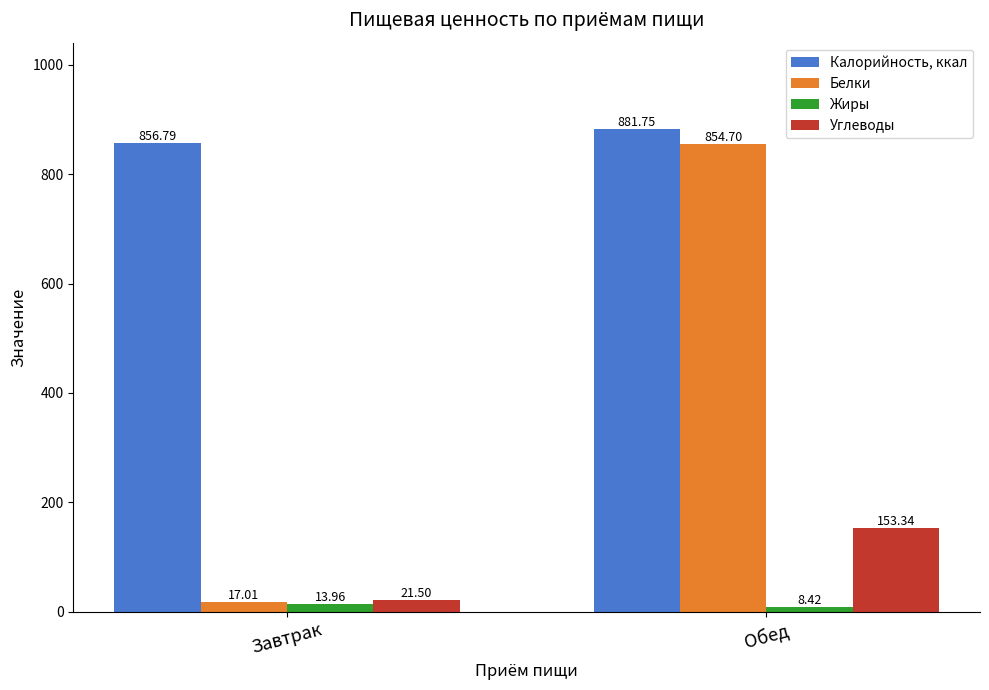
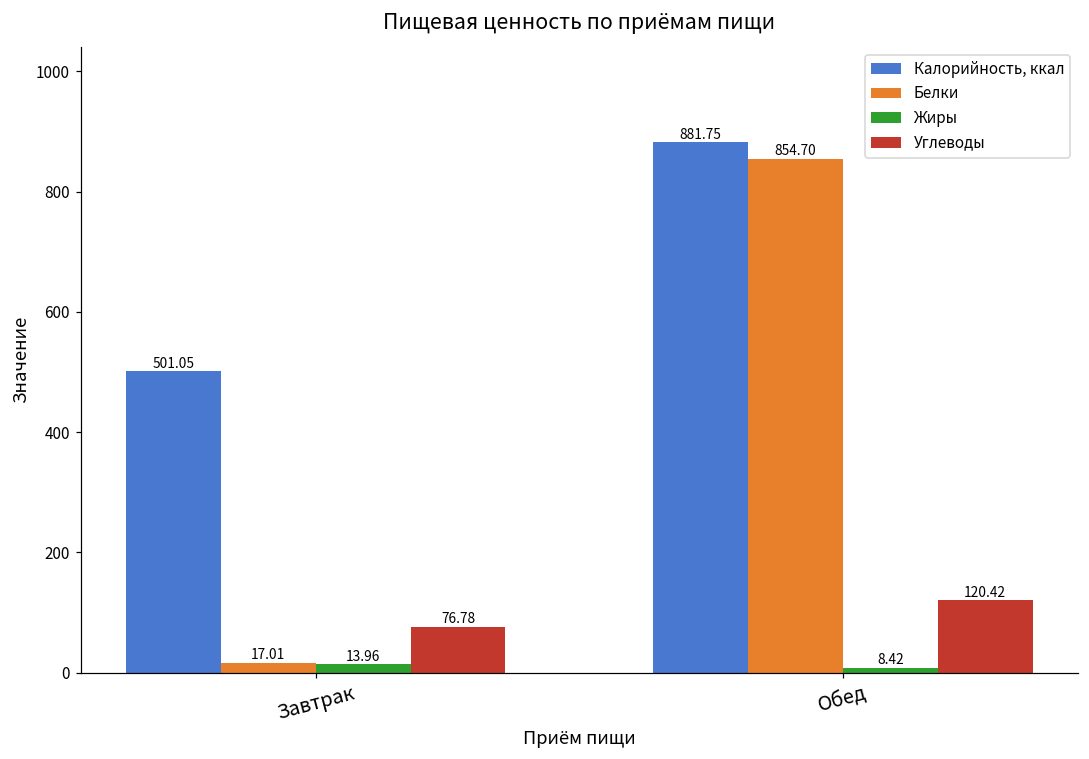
  {
    "Калорийность, ккал": {
-     "Завтрак": 856.79,
+     "Завтрак": 501.05,
      "Обед": 881.75
    },
    "Белки": {
      "Завтрак": 17.01,
      "Обед": 854.70
    },
    "Жиры": {
      "Завтрак": 13.96,
      "Обед": 8.42
    },
    "Углеводы": {
-     "Завтрак": 21.50,
-     "Обед": 153.34
+     "Завтрак": 76.78,
+     "Обед": 120.42
    }
  }
